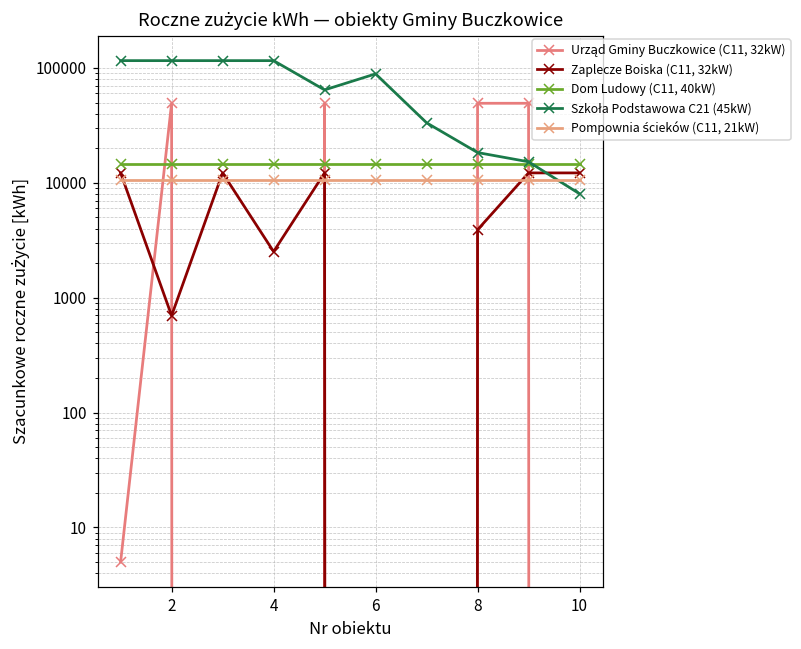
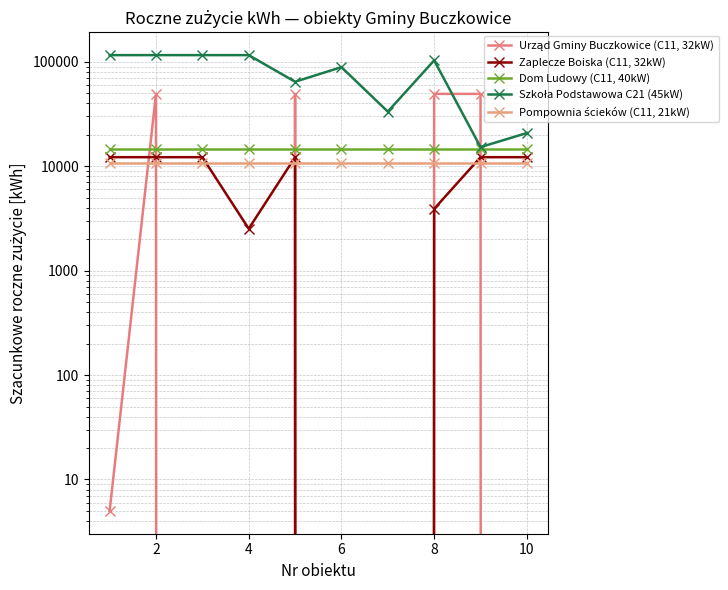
  {
    "Zaplecze Boiska (C11, 32kW)": {
-     "2": 700,
+     "2": 12000,
      "4": 2500,
      "8": 3900,
      "10": 12000
    },
    "Dom Ludowy (C11, 40kW)": {
      "2": 15000,
      "4": 15000,
      "6": 15000,
      "8": 15000,
      "10": 15000
    },
    "Szkoła Podstawowa C21 (45kW)": {
      "2": 120000,
      "4": 120000,
      "6": 90000,
-     "8": 18000,
-     "10": 8000
+     "8": 100000,
+     "10": 21000
    }
  }
